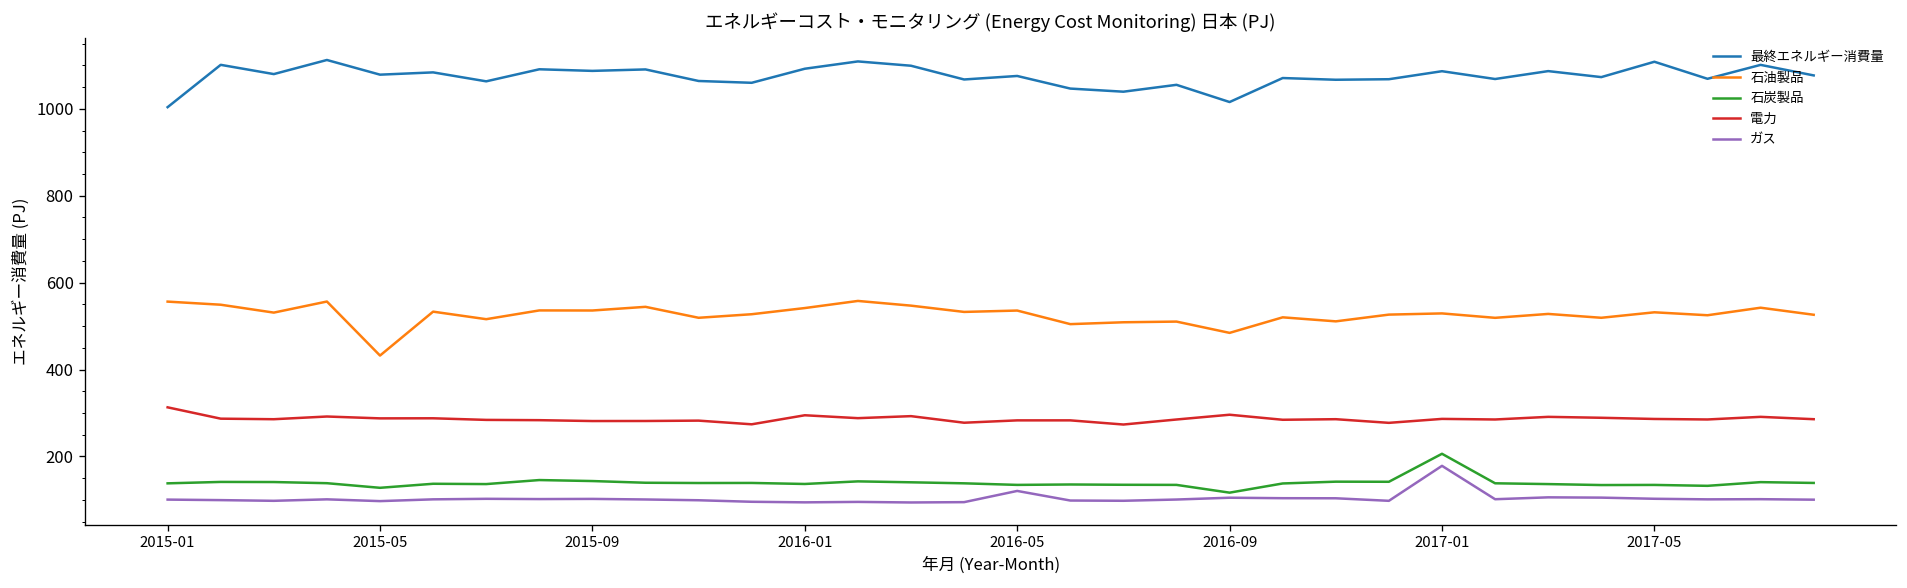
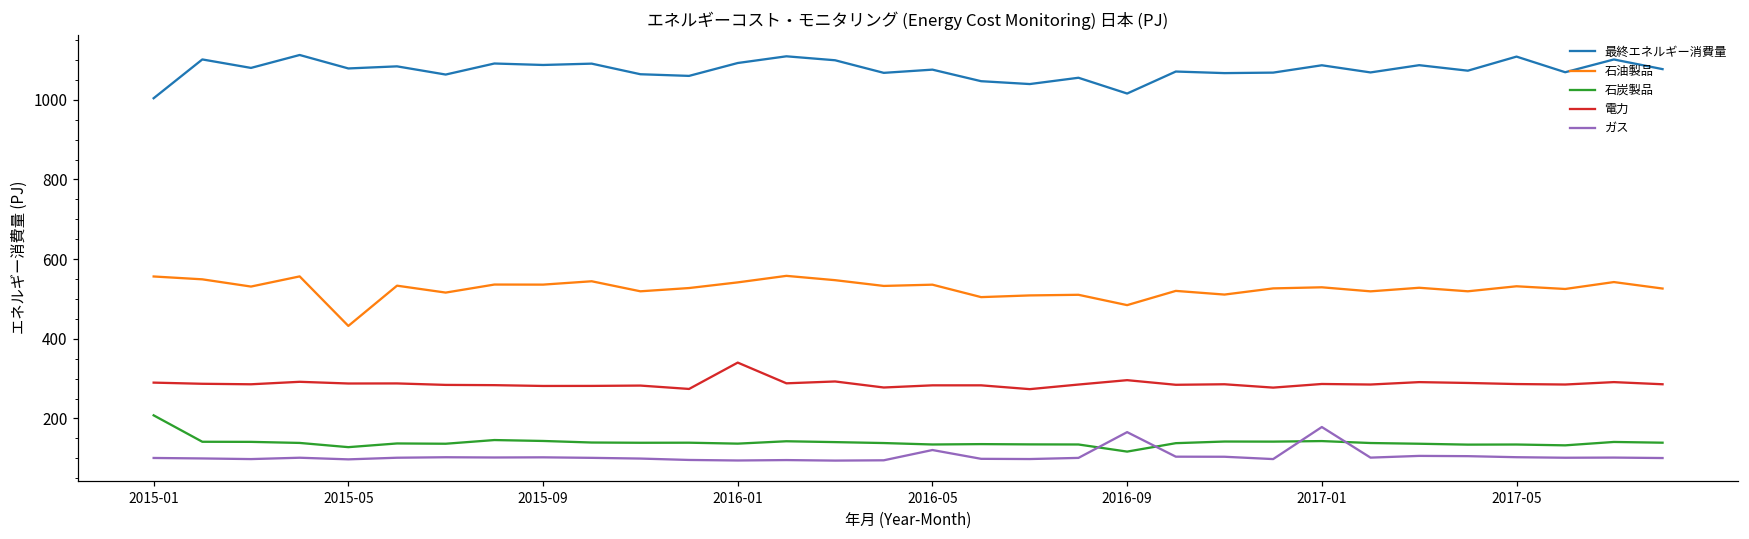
  {
    "最終エネルギー消費量": {
      "2015-01": 1000,
      "2015-05": 1080,
      "2015-09": 1090,
      "2016-01": 1090,
      "2016-05": 1080,
      "2016-09": 1020,
      "2017-01": 1090,
      "2017-05": 1110
    },
    "石油製品": {
      "2015-01": 560,
      "2015-05": 430,
      "2015-09": 540,
      "2016-01": 540,
      "2016-05": 540,
      "2016-09": 480,
      "2017-01": 530,
      "2017-05": 530
    },
    "石炭製品": {
-     "2015-01": 140,
+     "2015-01": 210,
      "2015-05": 130,
      "2015-09": 140,
      "2016-01": 140,
      "2016-05": 130,
      "2016-09": 120,
-     "2017-01": 210,
+     "2017-01": 140,
      "2017-05": 130
    },
    "電力": {
-     "2015-01": 310,
+     "2015-01": 290,
      "2015-05": 290,
      "2015-09": 280,
-     "2016-01": 290,
+     "2016-01": 340,
      "2016-05": 280,
      "2016-09": 300,
      "2017-01": 290,
      "2017-05": 290
    },
    "ガス": {
      "2015-01": 100,
      "2015-05": 100,
      "2015-09": 100,
      "2016-01": 90,
      "2016-05": 120,
-     "2016-09": 110,
+     "2016-09": 170,
      "2017-01": 180,
      "2017-05": 100
    }
  }
